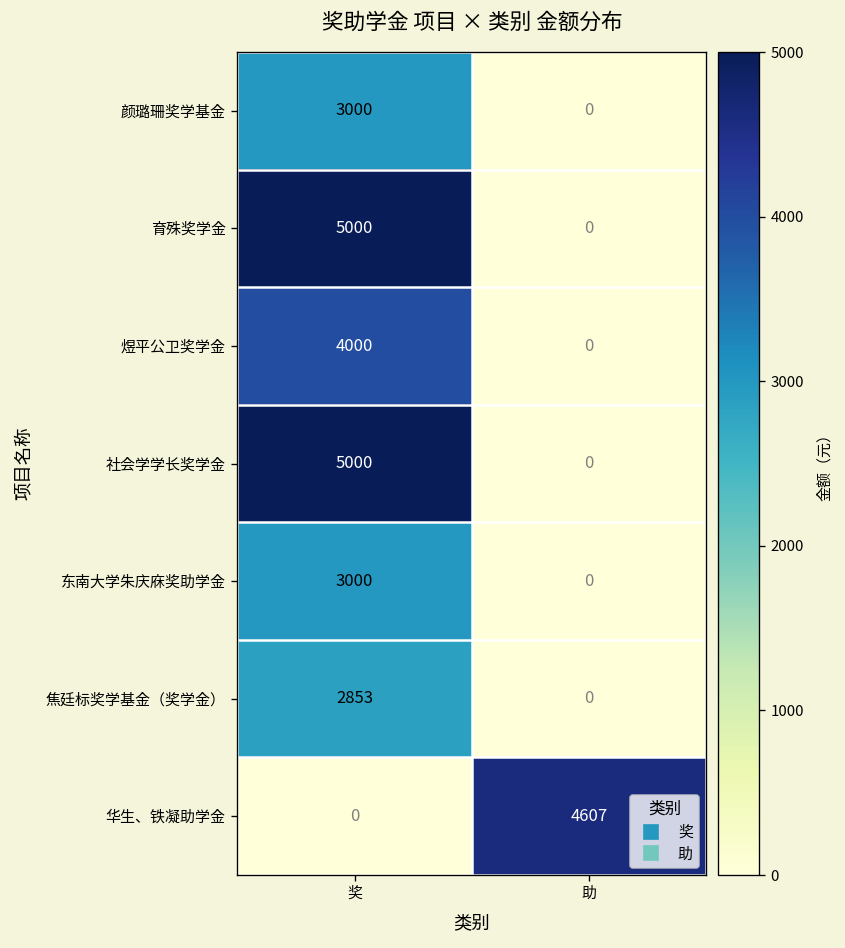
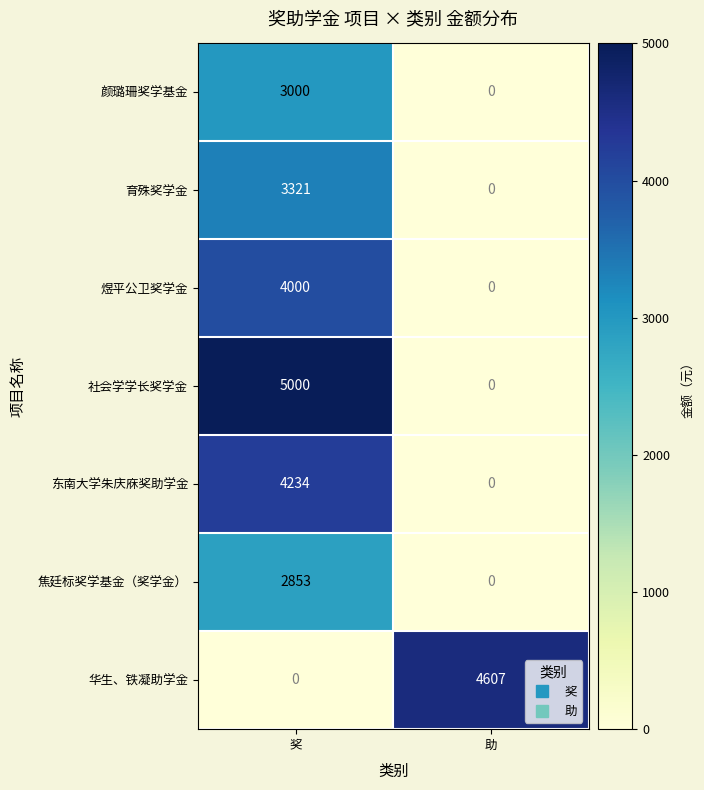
  {
    "颜璐珊奖学基金": {
      "奖": 3000,
      "助": 0
    },
    "育殊奖学金": {
-     "奖": 5000,
+     "奖": 3321,
      "助": 0
    },
    "煜平公卫奖学金": {
      "奖": 4000,
      "助": 0
    },
    "社会学学长奖学金": {
      "奖": 5000,
      "助": 0
    },
    "东南大学朱庆庥奖助学金": {
-     "奖": 3000,
+     "奖": 4234,
      "助": 0
    },
    "焦廷标奖学基金（奖学金）": {
      "奖": 2853,
      "助": 0
    },
    "华生、铁凝助学金": {
      "奖": 0,
      "助": 4607
    }
  }
